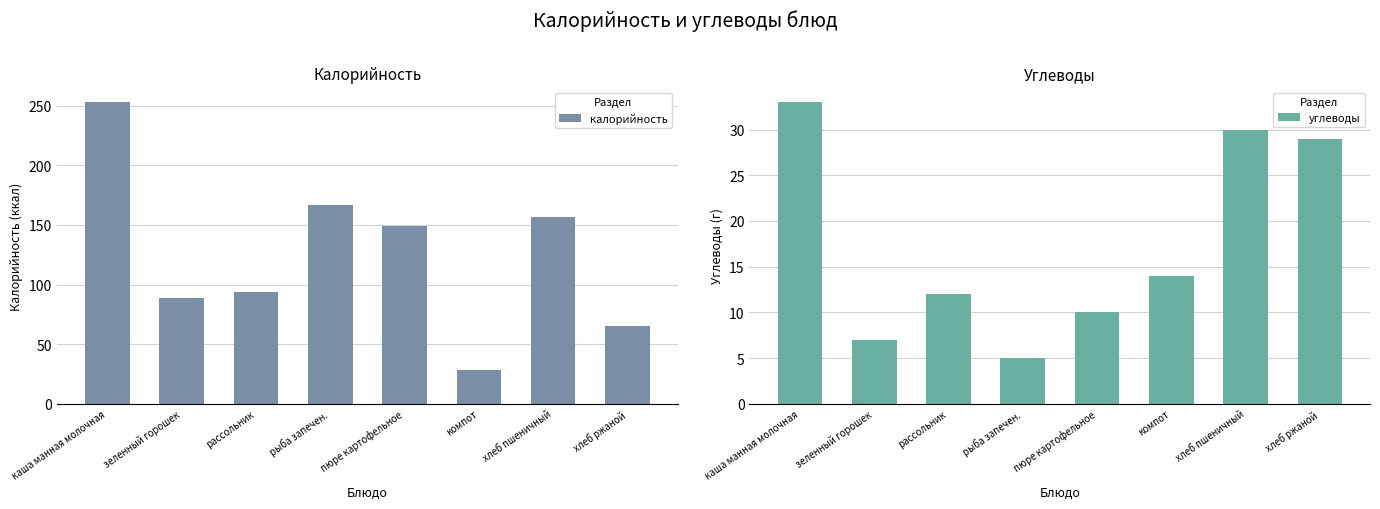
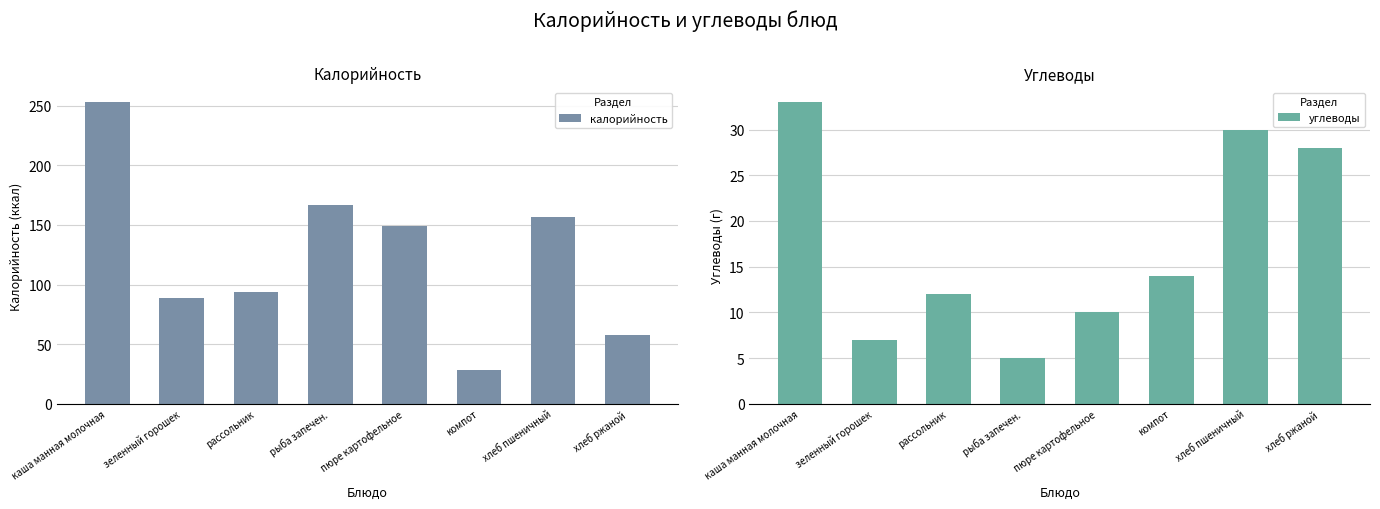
  {
    "Калорийность": {
      "каша манная молочная": 253,
      "зеленный горошек": 89,
      "рассольник": 94,
      "рыба запечен.": 167,
      "пюре картофельное": 149,
      "компот": 28,
      "хлеб пшеничный": 157,
-     "хлеб ржаной": 65
+     "хлеб ржаной": 58
    },
    "Углеводы": {
      "каша манная молочная": 33,
      "зеленный горошек": 7,
      "рассольник": 12,
      "рыба запечен.": 5,
      "пюре картофельное": 10,
      "компот": 14,
      "хлеб пшеничный": 30,
-     "хлеб ржаной": 29
+     "хлеб ржаной": 28
    }
  }
